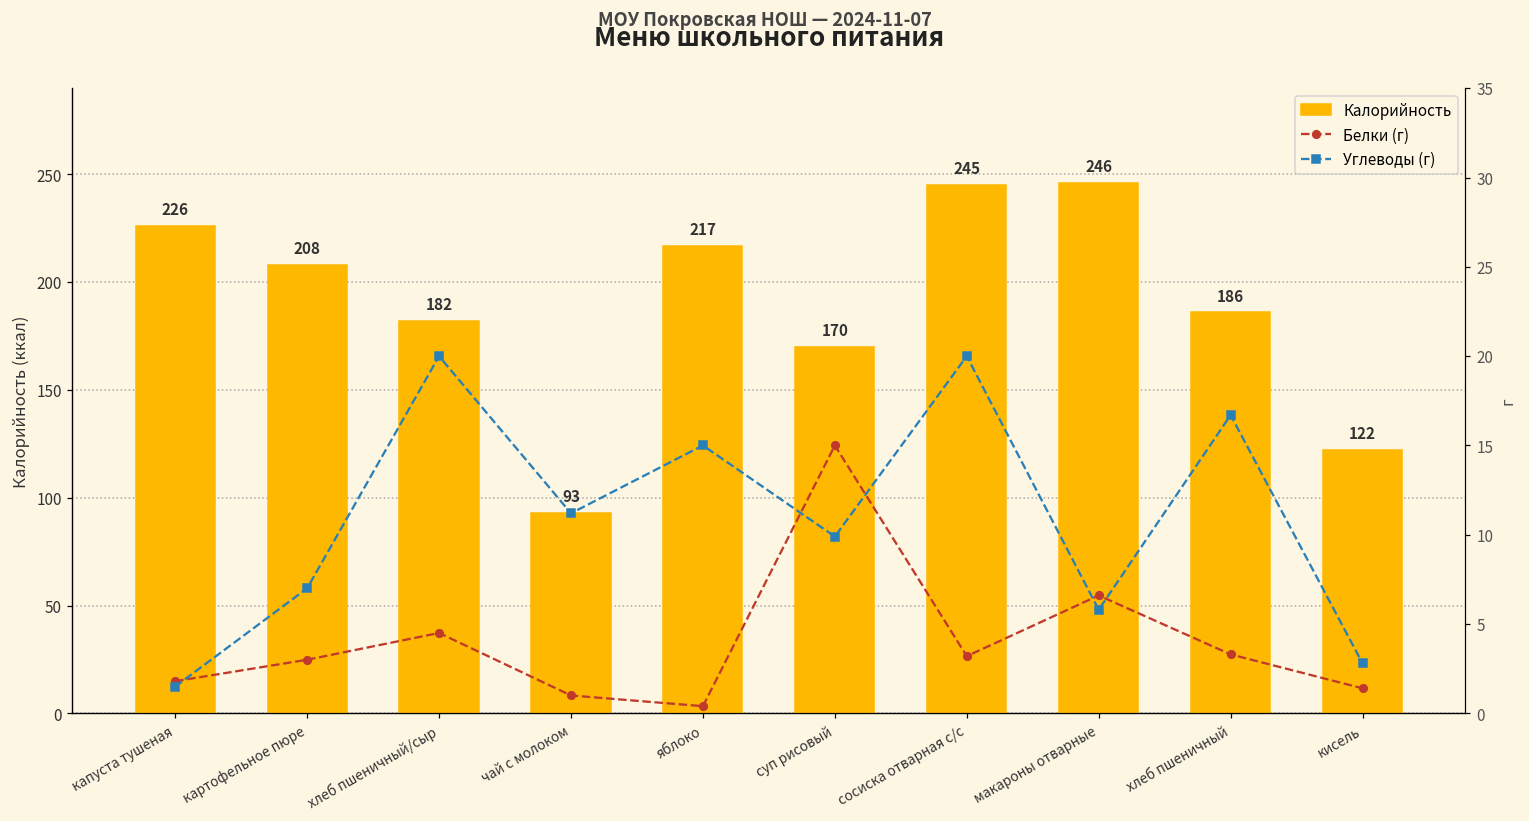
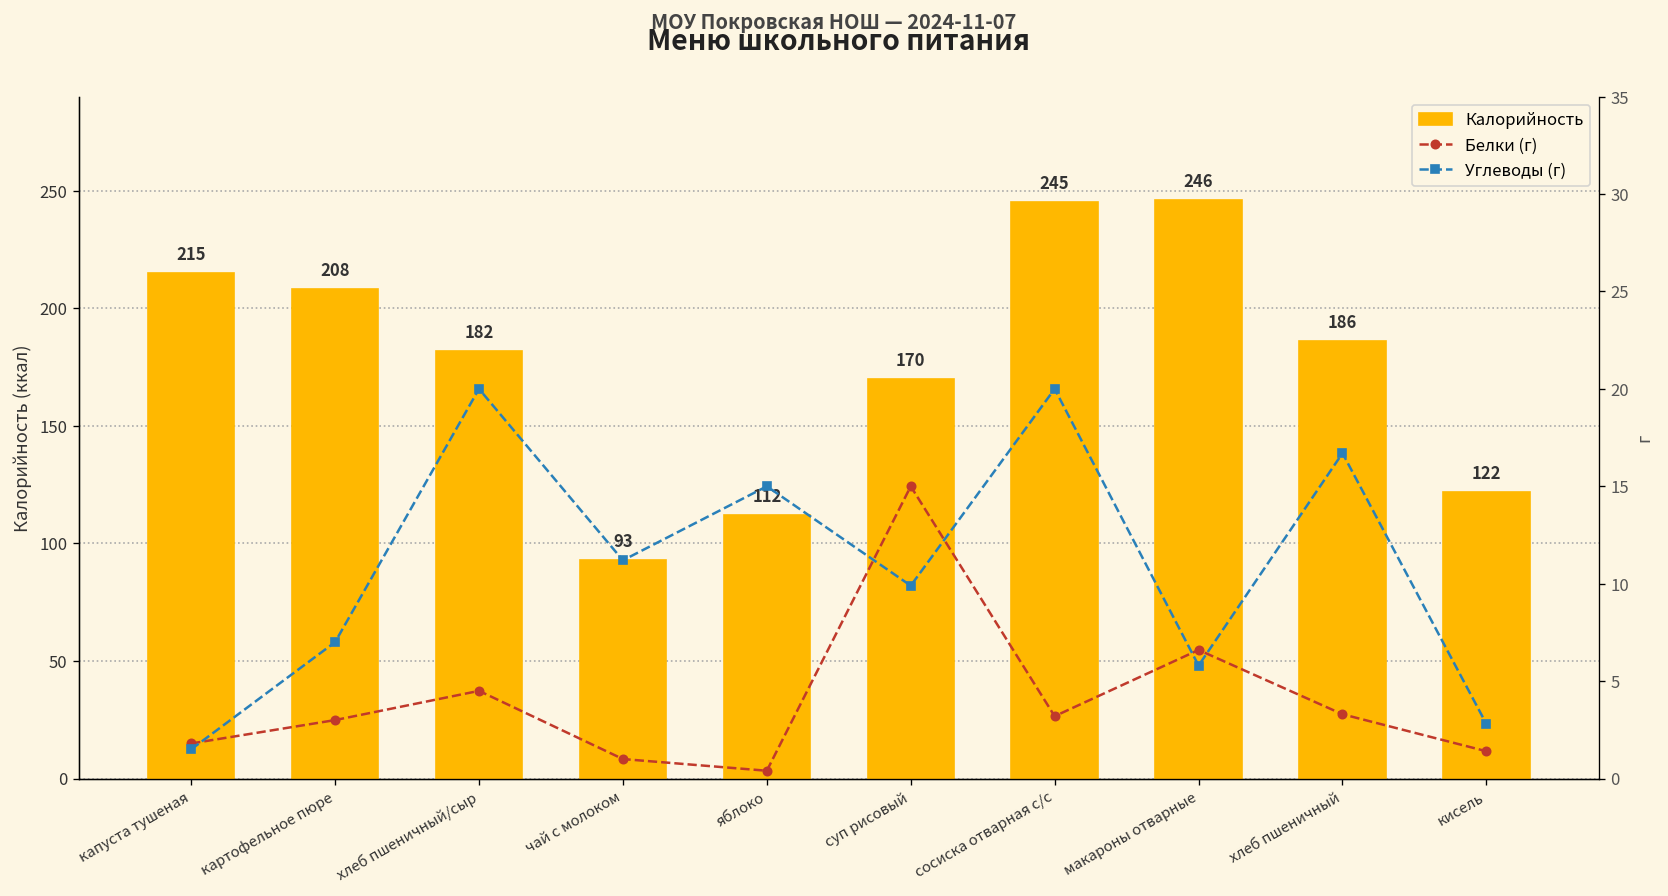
  {
    "Калорийность": {
-     "капуста тушеная": 226,
+     "капуста тушеная": 215,
      "картофельное пюре": 208,
      "хлеб пшеничный/сыр": 182,
      "чай с молоком": 93,
-     "яблоко": 217,
+     "яблоко": 112,
      "суп рисовый": 170,
      "сосиска отварная с/с": 245,
      "макароны отварные": 246,
      "хлеб пшеничный": 186,
      "кисель": 122
    }
  }
